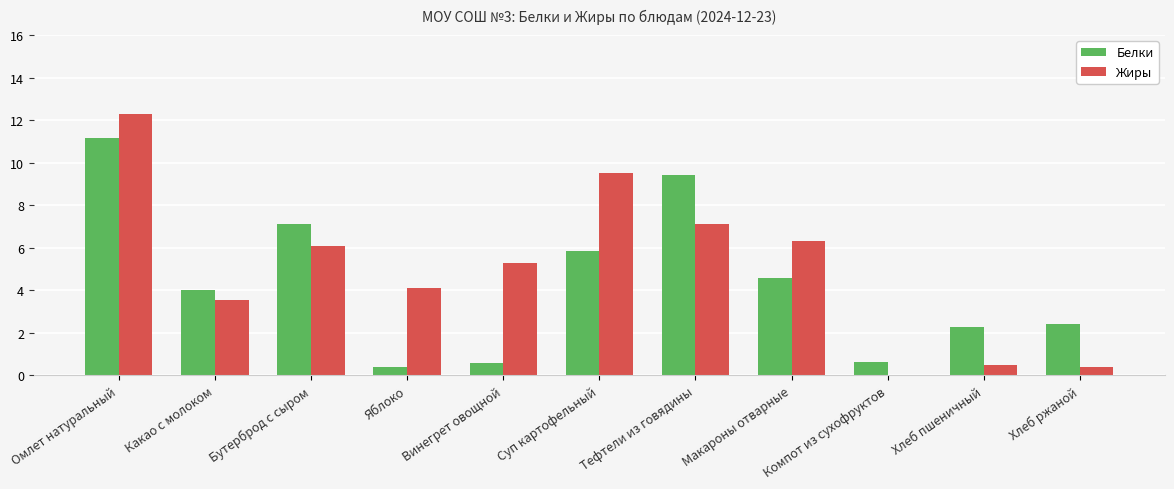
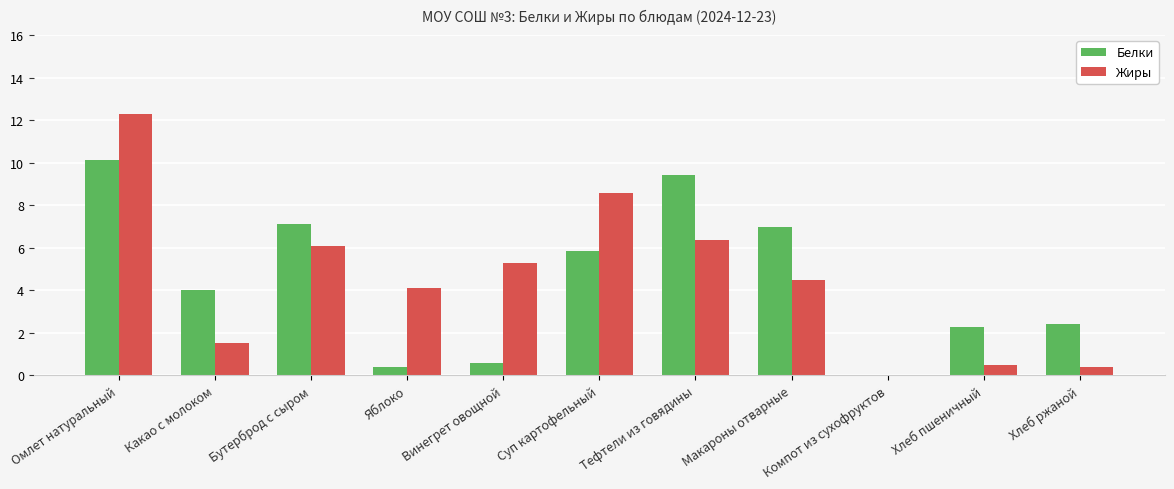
  {
    "Белки": {
-     "Омлет натуральный": 11.1,
+     "Омлет натуральный": 10.2,
      "Какао с молоком": 4.0,
      "Бутерброд с сыром": 7.1,
      "Яблоко": 0.4,
      "Винегрет овощной": 0.6,
      "Суп картофельный": 5.9,
      "Тефтели из говядины": 9.4,
-     "Макароны отварные": 4.6,
-     "Компот из сухофруктов": 0.7,
+     "Макароны отварные": 7.0,
+     "Компот из сухофруктов": 0.0,
      "Хлеб пшеничный": 2.3,
      "Хлеб ржаной": 2.4
    },
    "Жиры": {
      "Омлет натуральный": 12.3,
-     "Какао с молоком": 3.5,
+     "Какао с молоком": 1.5,
      "Бутерброд с сыром": 6.1,
      "Яблоко": 4.1,
      "Винегрет овощной": 5.3,
-     "Суп картофельный": 9.5,
-     "Тефтели из говядины": 7.1,
-     "Макароны отварные": 6.3,
+     "Суп картофельный": 8.6,
+     "Тефтели из говядины": 6.4,
+     "Макароны отварные": 4.5,
      "Компот из сухофруктов": 0.0,
      "Хлеб пшеничный": 0.5,
      "Хлеб ржаной": 0.4
    }
  }
